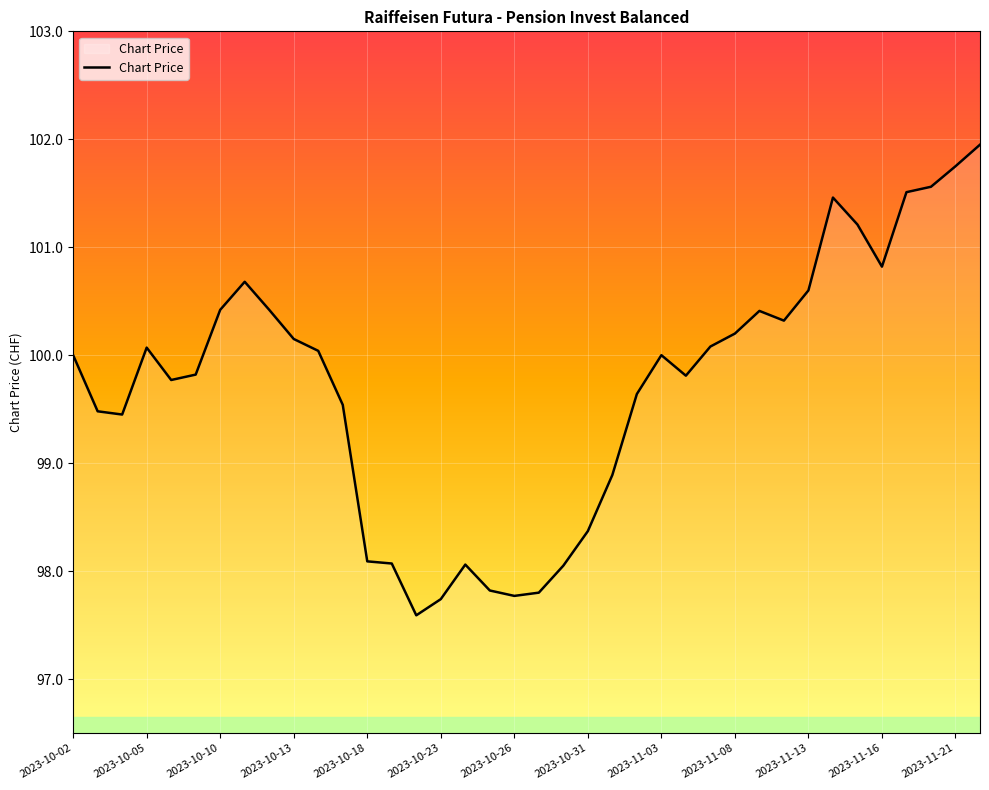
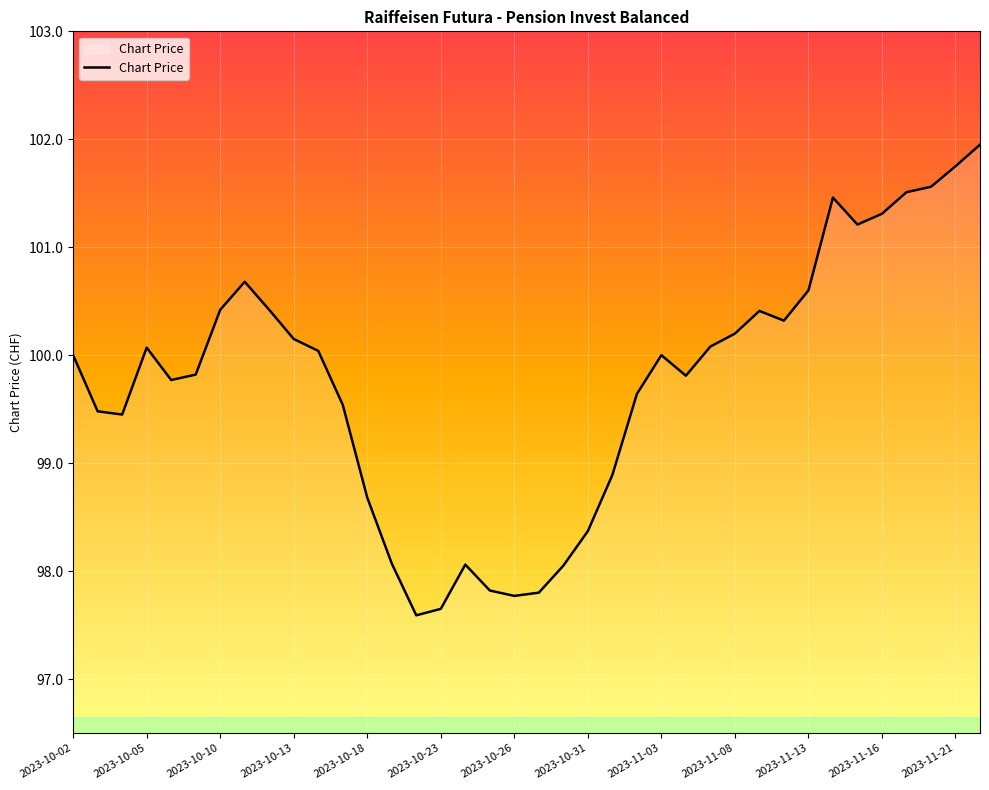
  {
    "2023-10-02": 100.00,
    "2023-10-05": 100.07,
    "2023-10-10": 100.42,
    "2023-10-13": 100.15,
-   "2023-10-18": 98.09,
-   "2023-10-23": 97.74,
+   "2023-10-18": 98.68,
+   "2023-10-23": 97.65,
    "2023-10-26": 97.77,
    "2023-10-31": 98.37,
    "2023-11-03": 100.00,
    "2023-11-08": 100.20,
    "2023-11-13": 100.60,
-   "2023-11-16": 100.82,
+   "2023-11-16": 101.31,
    "2023-11-21": 101.75
  }
